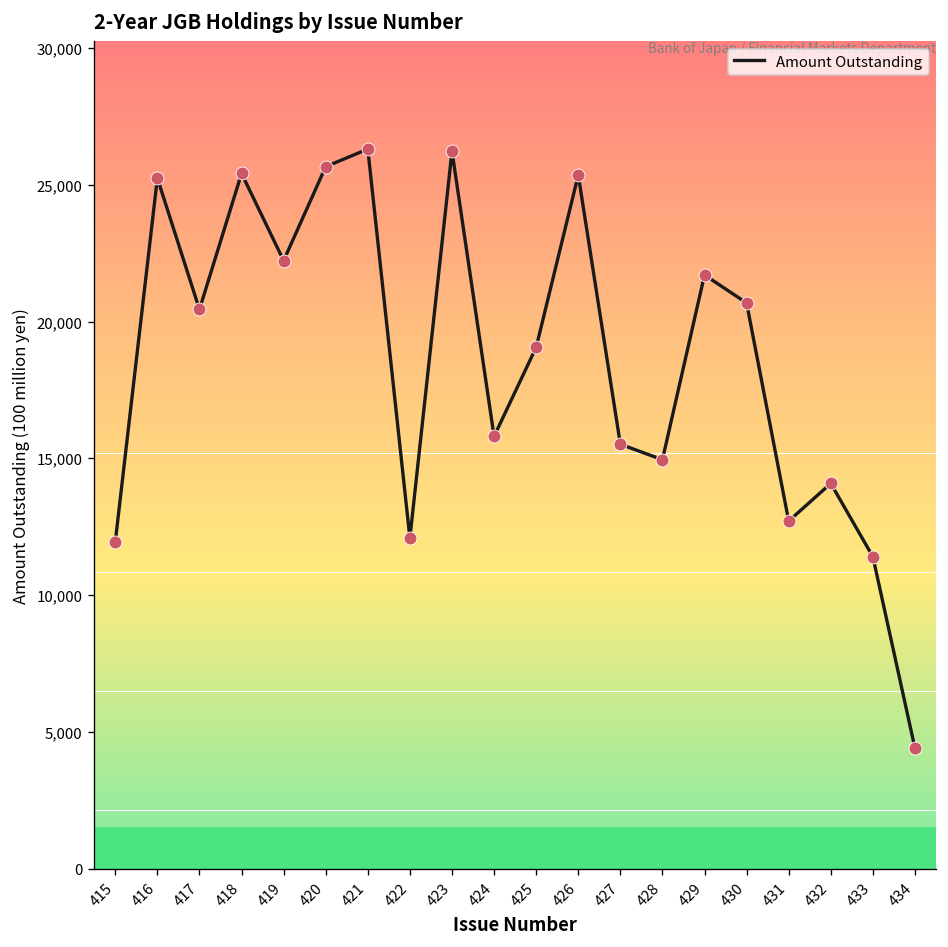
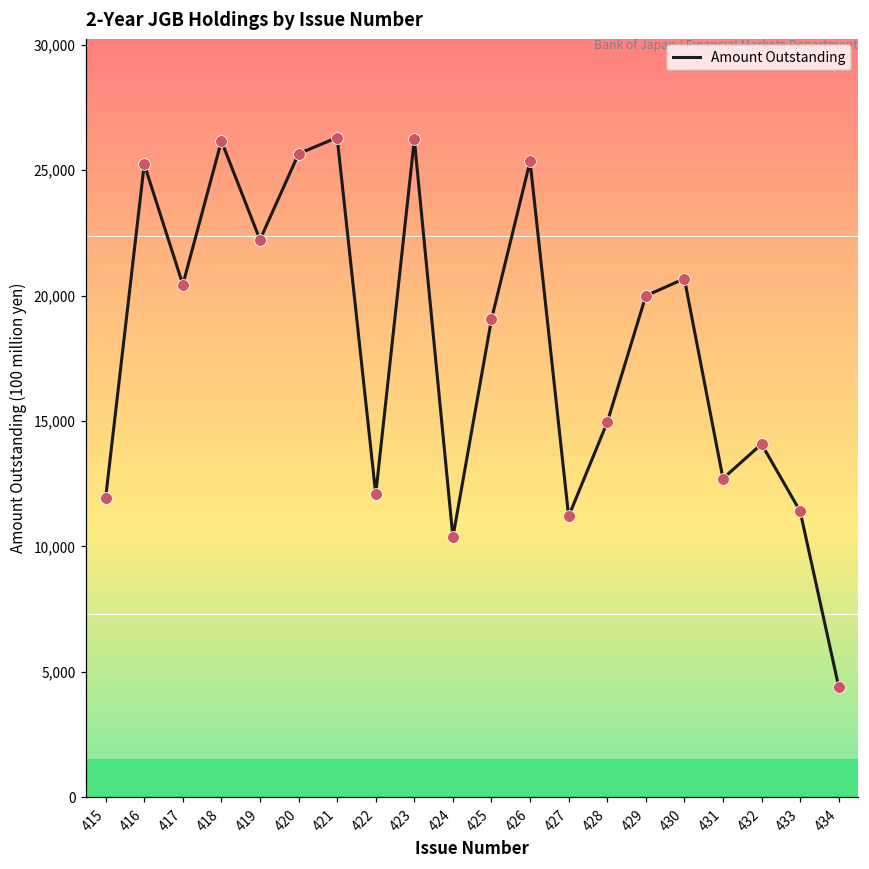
  {
    "415": "11,900",
    "416": "25,200",
    "417": "20,400",
-   "418": "25,400",
+   "418": "26,200",
    "419": "22,200",
    "420": "25,700",
    "421": "26,300",
    "422": "12,100",
    "423": "26,200",
-   "424": "15,800",
+   "424": "10,400",
    "425": "19,100",
    "426": "25,400",
-   "427": "15,500",
+   "427": "11,200",
    "428": "14,900",
-   "429": "21,700",
+   "429": "20,000",
    "430": "20,700",
    "431": "12,700",
    "432": "14,100",
    "433": "11,400",
    "434": "4,400"
  }
